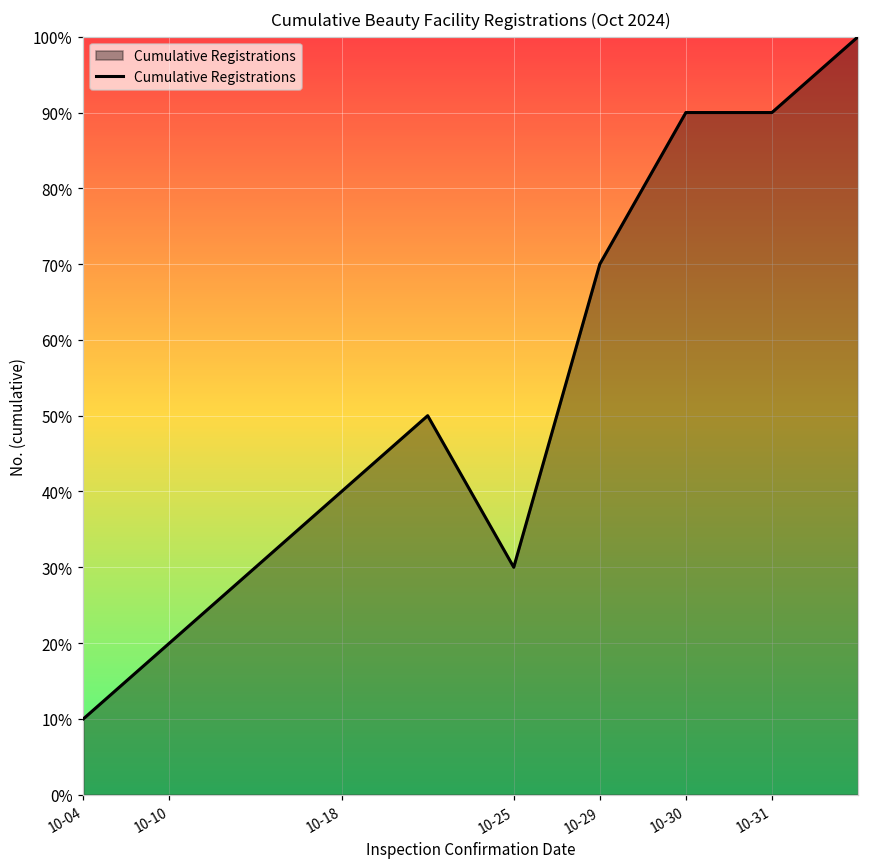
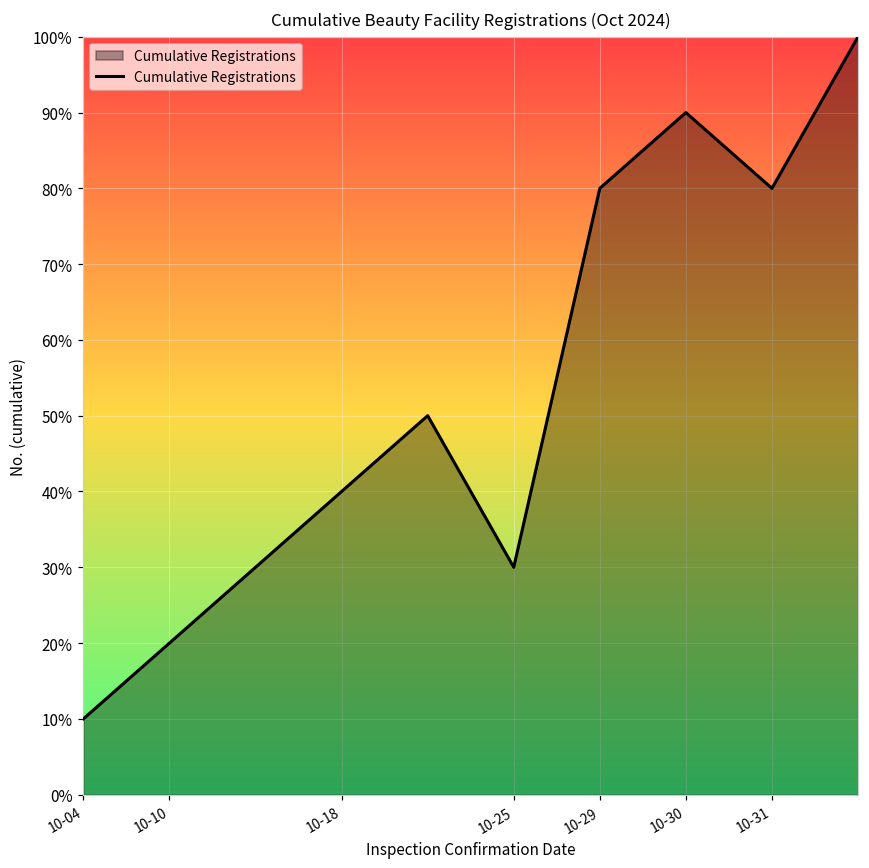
  {
    "10-04": "10%",
    "10-10": "20%",
    "10-18": "40%",
    "10-25": "30%",
-   "10-29": "70%",
+   "10-29": "80%",
    "10-30": "90%",
-   "10-31": "90%"
+   "10-31": "80%"
  }
